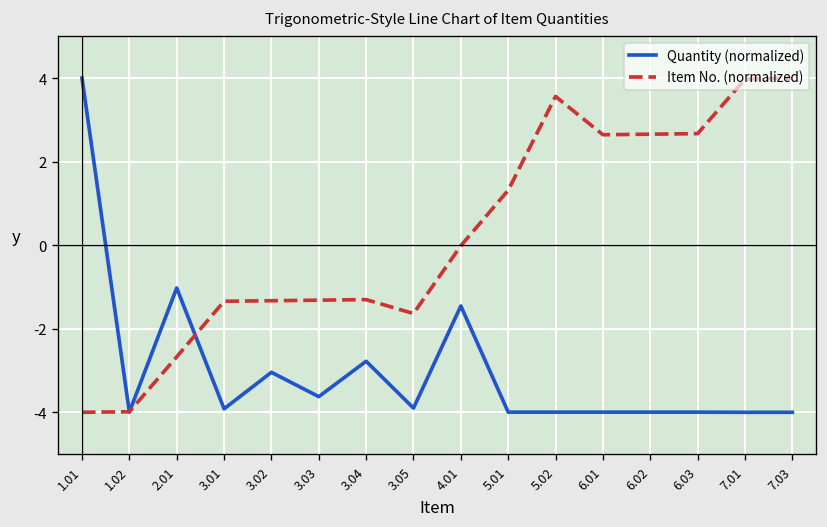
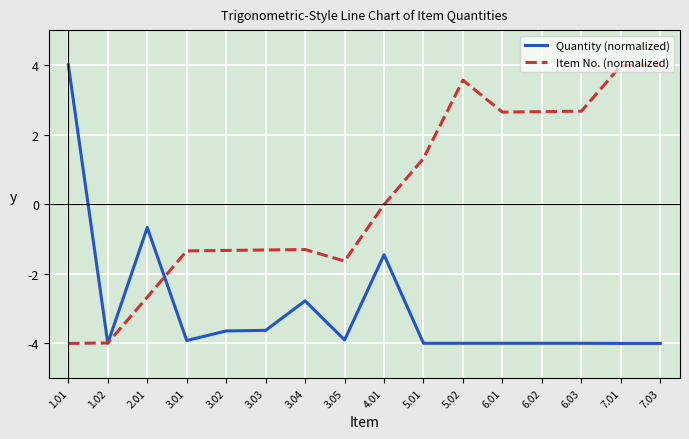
  {
    "Quantity (normalized)": {
      "1.01": 4.0,
-     "2.01": -1.0,
+     "2.01": -0.7,
      "3.01": -3.9,
-     "3.02": -3.0,
+     "3.02": -3.6,
      "3.03": -3.6,
      "3.04": -2.8,
      "3.05": -3.9,
      "4.01": -1.5,
      "5.01": -4.0,
      "5.02": -4.0,
      "6.01": -4.0,
      "6.02": -4.0,
      "6.03": -4.0,
      "7.01": -4.0,
      "7.03": -4.0
    },
    "Item No. (normalized)": {
      "1.01": -4.0,
      "2.01": -2.7,
      "3.01": -1.3,
      "3.02": -1.3,
      "3.03": -1.3,
      "3.04": -1.3,
      "3.05": -1.6,
      "4.01": 0.0,
      "5.01": 1.3,
      "5.02": 3.6,
      "6.01": 2.6,
      "6.02": 2.7,
      "6.03": 2.7
    }
  }
